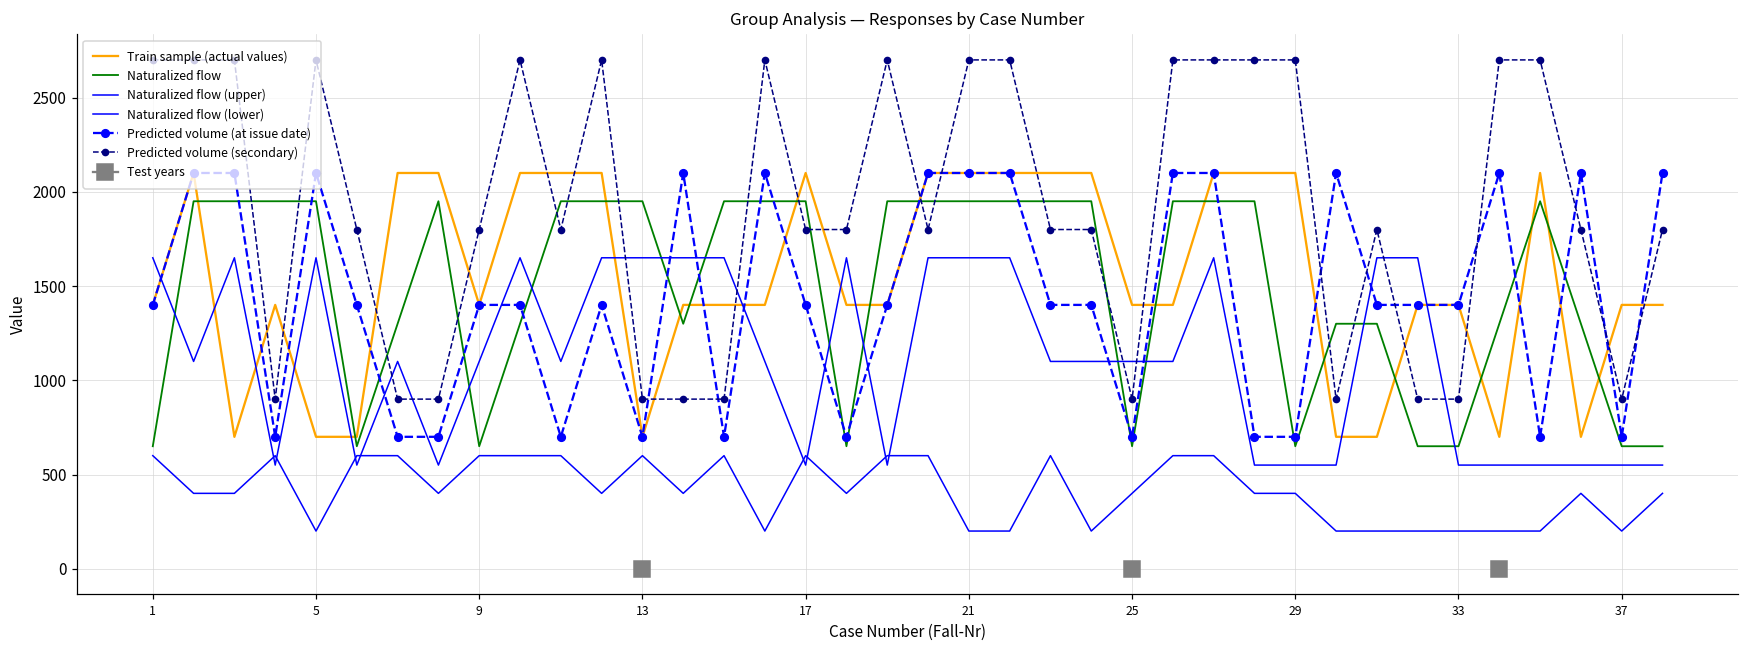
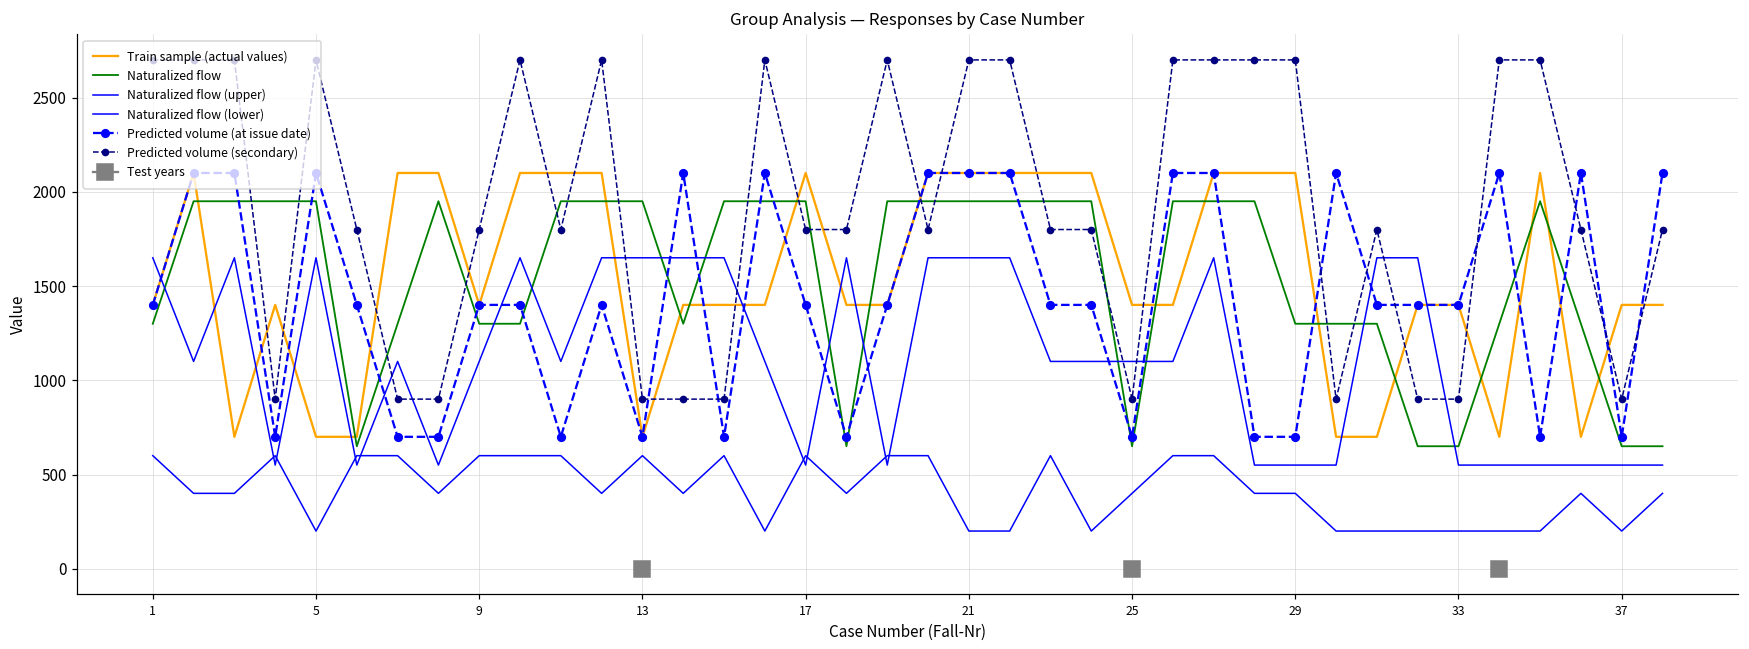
  {
    "Train sample (actual values)": {
      "5": 700,
      "17": 2100,
      "25": 1400,
      "29": 2100,
      "37": 1400
    },
    "Naturalized flow": {
-     "1": 650,
+     "1": 1300,
      "5": 1950,
-     "9": 650,
+     "9": 1300,
      "13": 1950,
      "17": 1950,
      "21": 1950,
      "25": 650,
-     "29": 650,
+     "29": 1300,
      "33": 650,
      "37": 650
    },
    "Predicted volume (secondary)": {
      "9": 1800,
      "13": 900,
      "17": 1800,
      "21": 2700,
      "25": 900,
      "29": 2700,
      "33": 900,
      "37": 900
    }
  }
